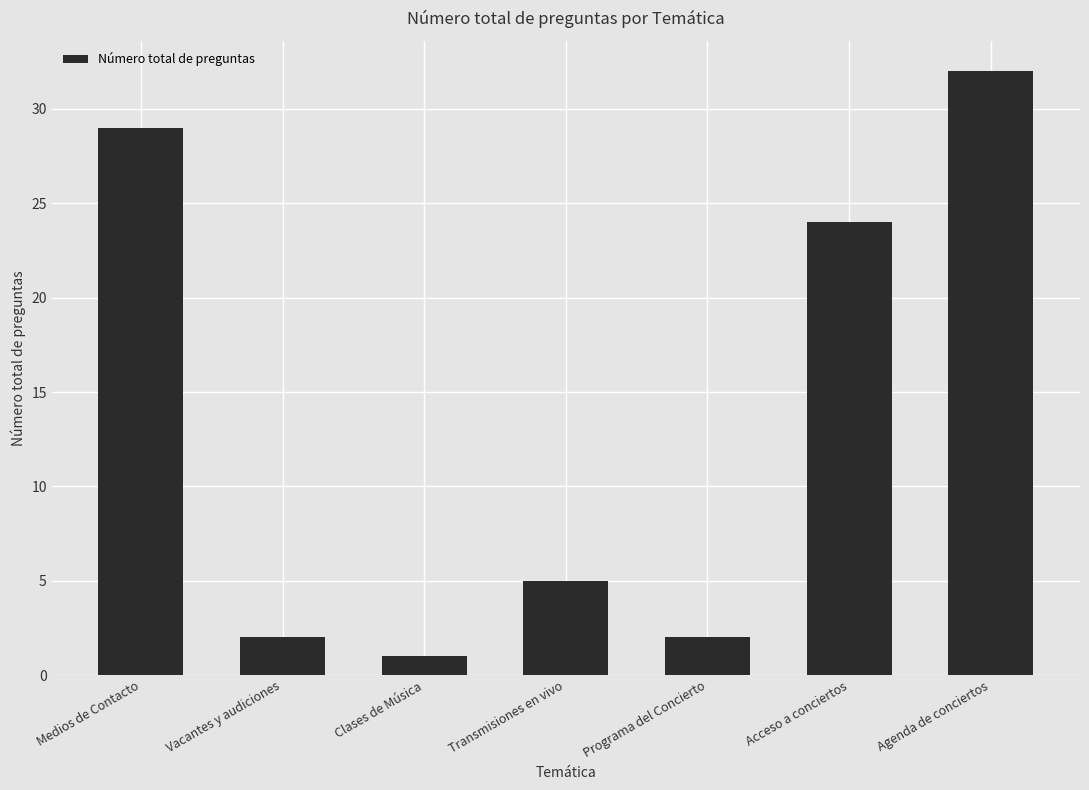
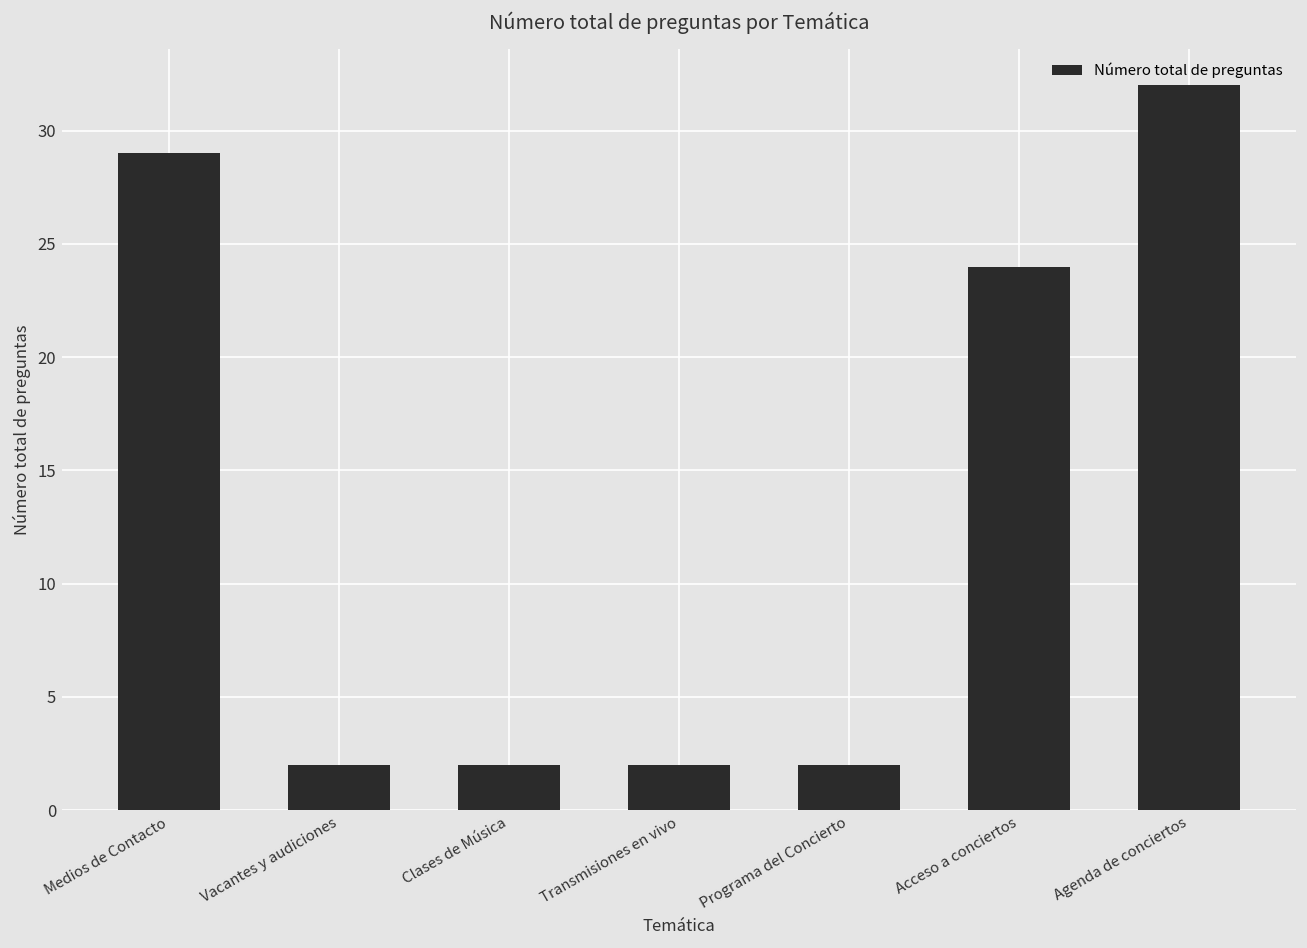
  {
    "Medios de Contacto": 29,
    "Vacantes y audiciones": 2,
-   "Clases de Música": 1,
-   "Transmisiones en vivo": 5,
+   "Clases de Música": 2,
+   "Transmisiones en vivo": 2,
    "Programa del Concierto": 2,
    "Acceso a conciertos": 24,
    "Agenda de conciertos": 32
  }
